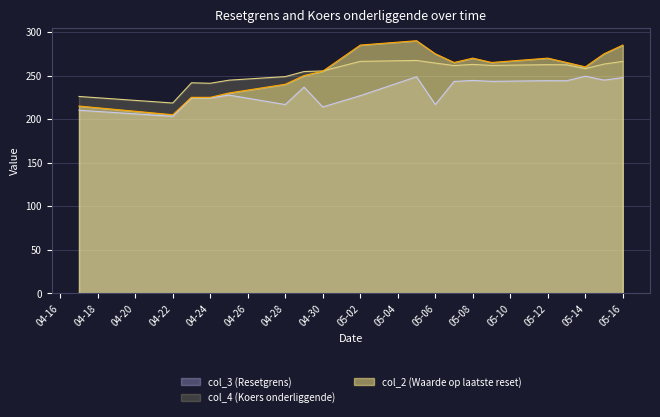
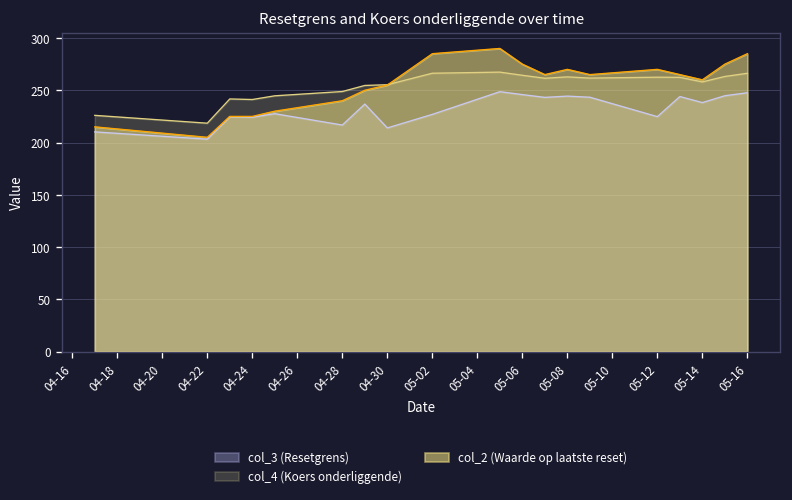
  {
    "col_3 (Resetgrens)": {
      "04-28": 220,
      "04-30": 210,
      "05-02": 230,
-     "05-06": 220,
+     "05-06": 250,
      "05-08": 240,
-     "05-12": 240,
-     "05-14": 250,
+     "05-12": 220,
+     "05-14": 240,
      "05-16": 250
    }
  }
